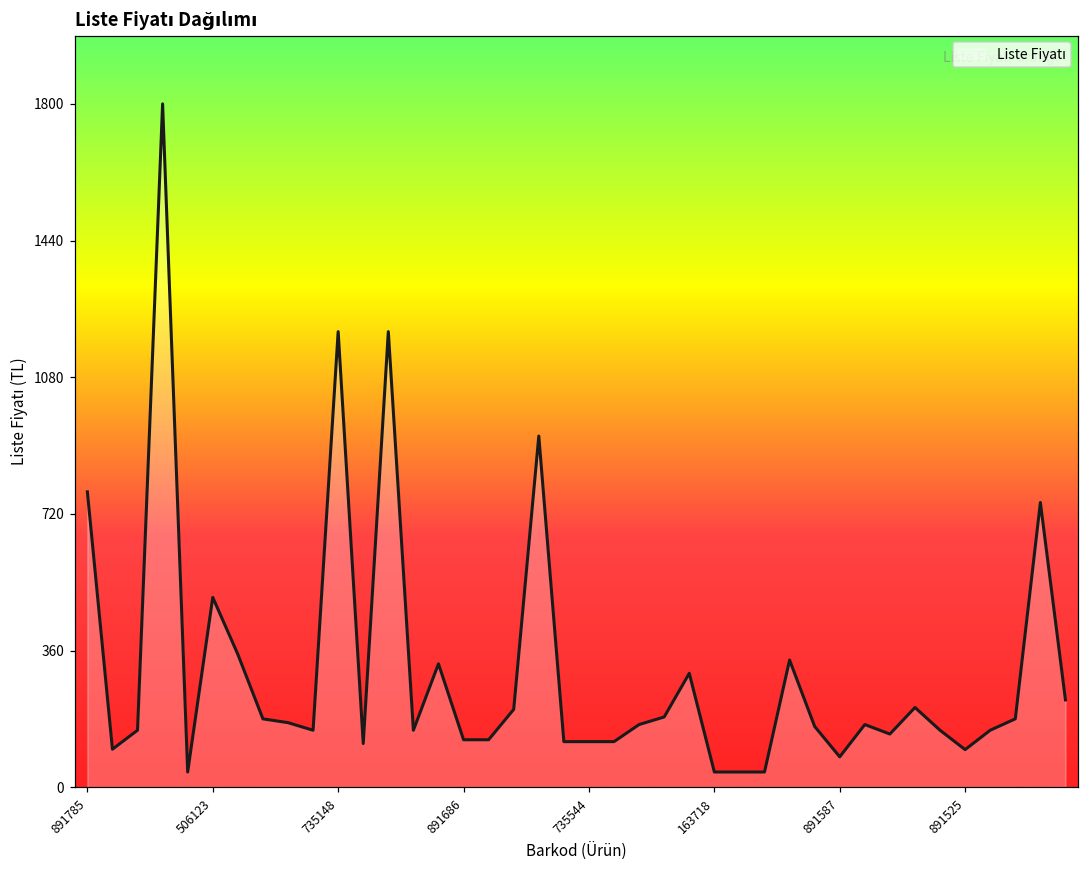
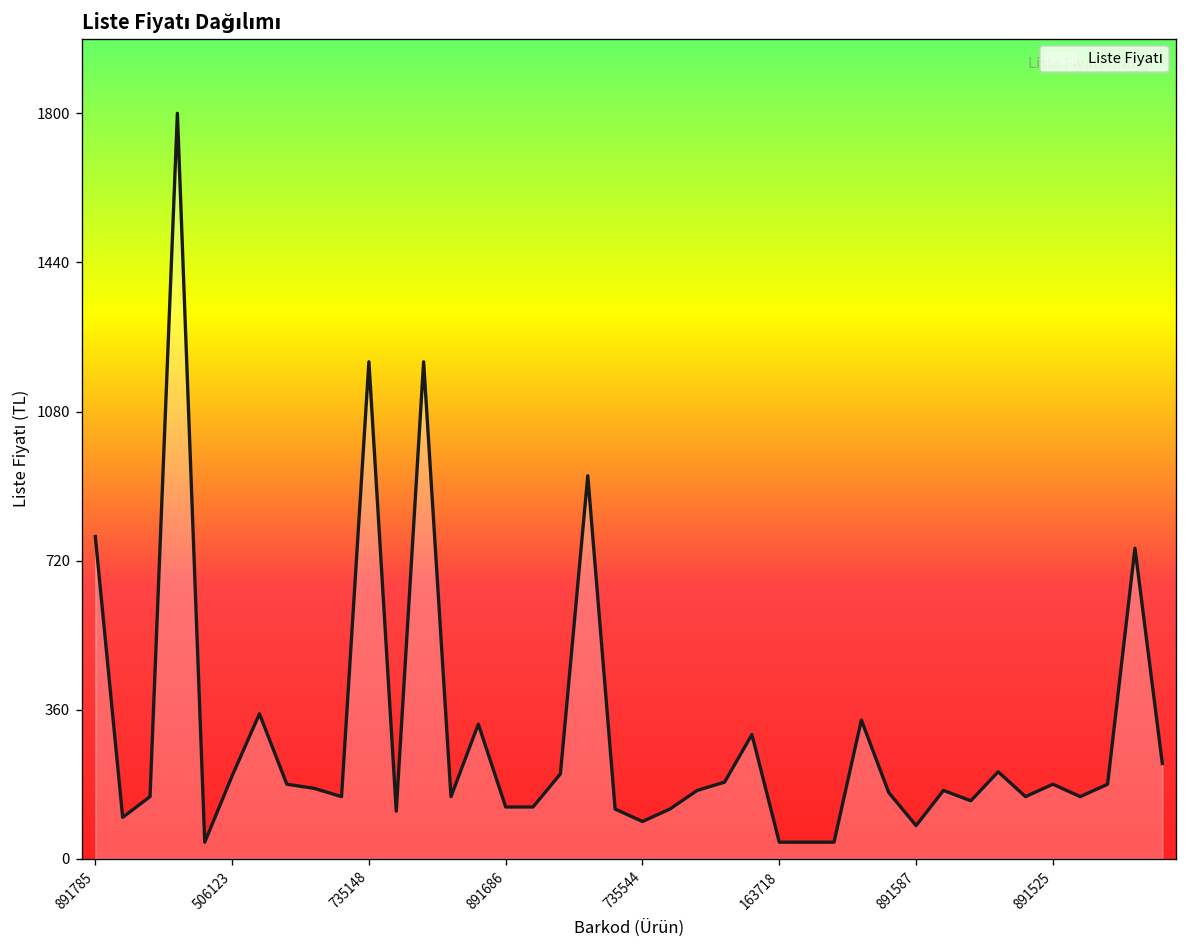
  {
    "891785": 780,
-   "506123": 500,
+   "506123": 200,
    "735148": 1200,
    "891686": 130,
-   "735544": 120,
+   "735544": 90,
    "163718": 40,
    "891587": 80,
-   "891525": 100
+   "891525": 180
  }
